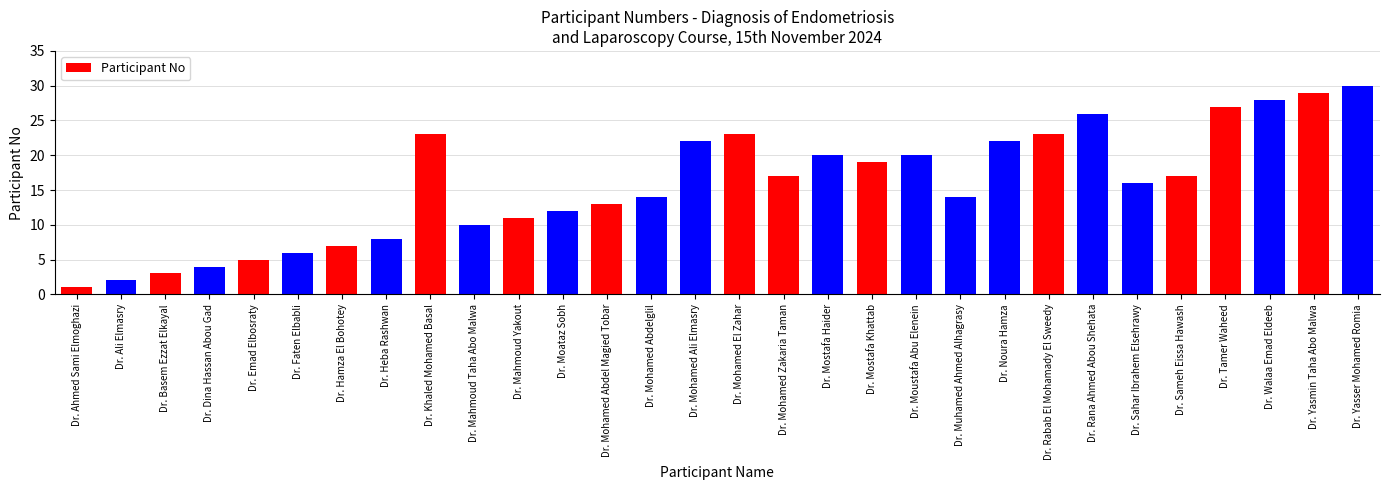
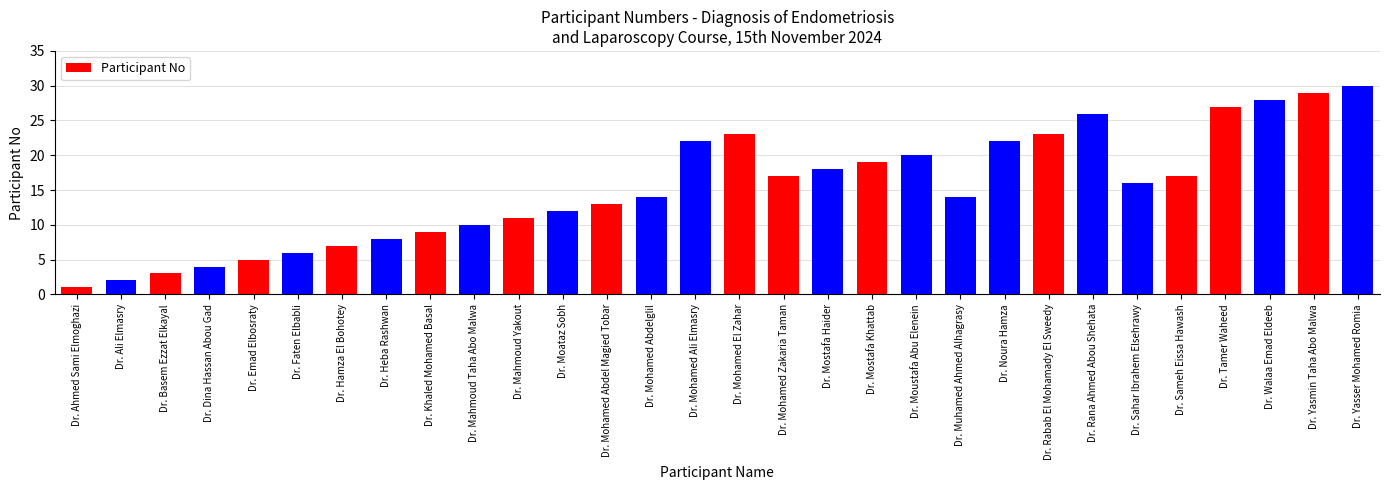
  {
    "Dr. Ahmed Sami Elmoghazi": 1,
    "Dr. Ali Elmasry": 2,
    "Dr. Basem Ezzat Elkayal": 3,
    "Dr. Dina Hassan Abou Gad": 4,
    "Dr. Emad Elbosraty": 5,
    "Dr. Faten Elbabli": 6,
    "Dr. Hamza El Bohotey": 7,
    "Dr. Heba Rashwan": 8,
-   "Dr. Khaled Mohamed Basal": 23,
+   "Dr. Khaled Mohamed Basal": 9,
    "Dr. Mahmoud Taha Abo Malwa": 10,
    "Dr. Mahmoud Yakout": 11,
    "Dr. Moataz Sobh": 12,
    "Dr. Mohamed Abdel Magied Tobar": 13,
    "Dr. Mohamed Abdelglil": 14,
    "Dr. Mohamed Ali Elmasry": 22,
    "Dr. Mohamed El Zahar": 23,
    "Dr. Mohamed Zakaria Taman": 17,
-   "Dr. Mostafa Haider": 20,
+   "Dr. Mostafa Haider": 18,
    "Dr. Mostafa Khattab": 19,
    "Dr. Moustafa Abu Elenein": 20,
    "Dr. Muhamed Ahmed Alhagrasy": 14,
    "Dr. Noura Hamza": 22,
    "Dr. Rabab El Mohamady El Sweedy": 23,
    "Dr. Rana Ahmed Abou Shehata": 26,
    "Dr. Sahar Ibrahem Elsehrawy": 16,
    "Dr. Sameh Eissa Hawash": 17,
    "Dr. Tamer Waheed": 27,
    "Dr. Walaa Emad Eldeeb": 28,
    "Dr. Yasmin Taha Abo Malwa": 29,
    "Dr. Yasser Mohamed Romia": 30
  }
